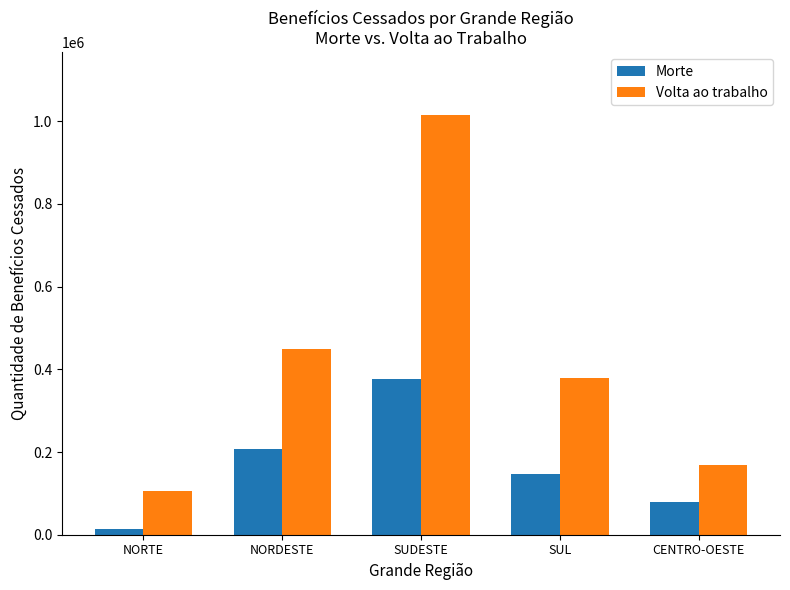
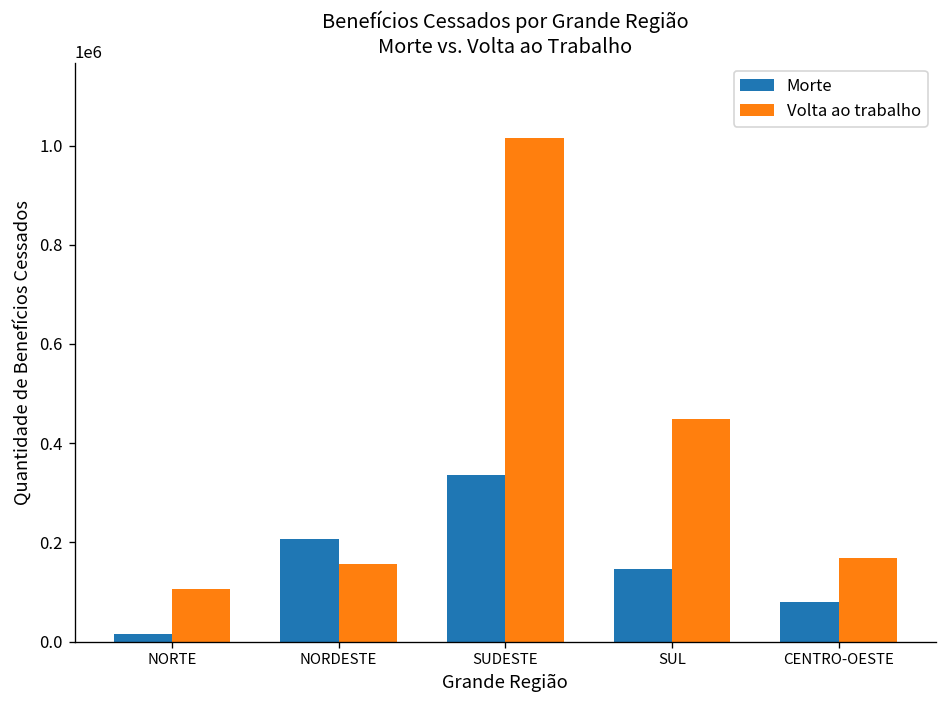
  {
    "Morte": {
      "NORTE": 10000,
      "NORDESTE": 210000,
-     "SUDESTE": 380000,
+     "SUDESTE": 340000,
      "SUL": 150000,
      "CENTRO-OESTE": 80000
    },
    "Volta ao trabalho": {
      "NORTE": 110000,
-     "NORDESTE": 450000,
+     "NORDESTE": 160000,
      "SUDESTE": 1010000,
-     "SUL": 380000,
+     "SUL": 450000,
      "CENTRO-OESTE": 170000
    }
  }
